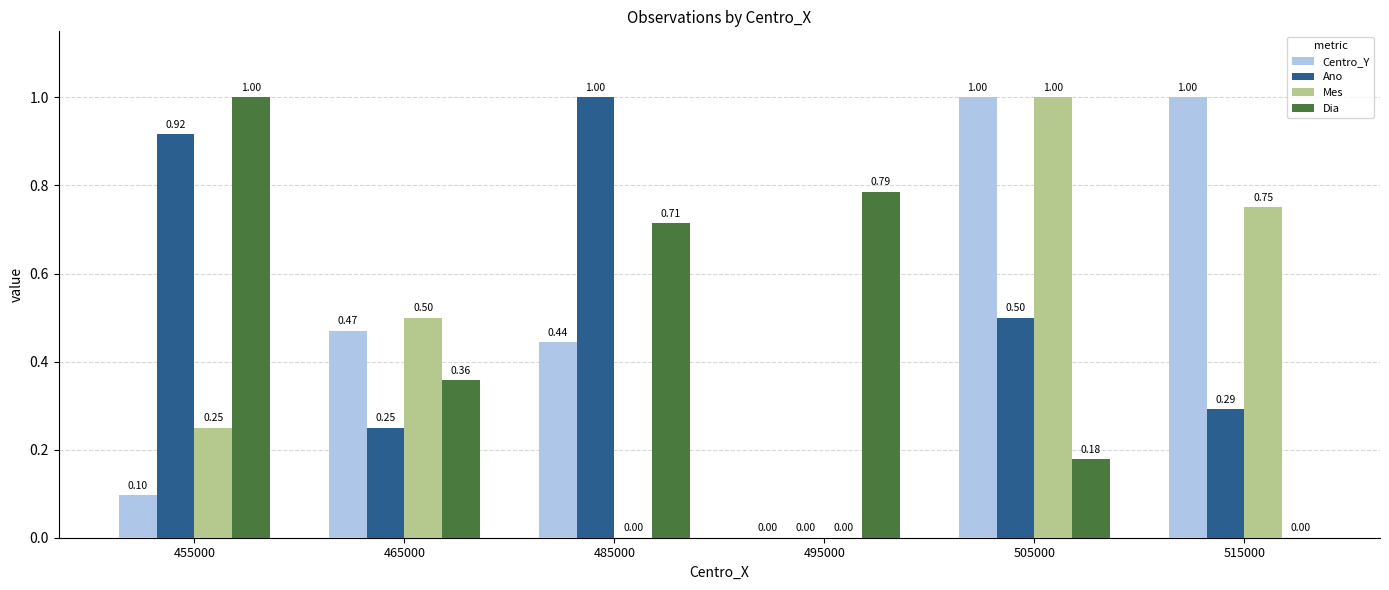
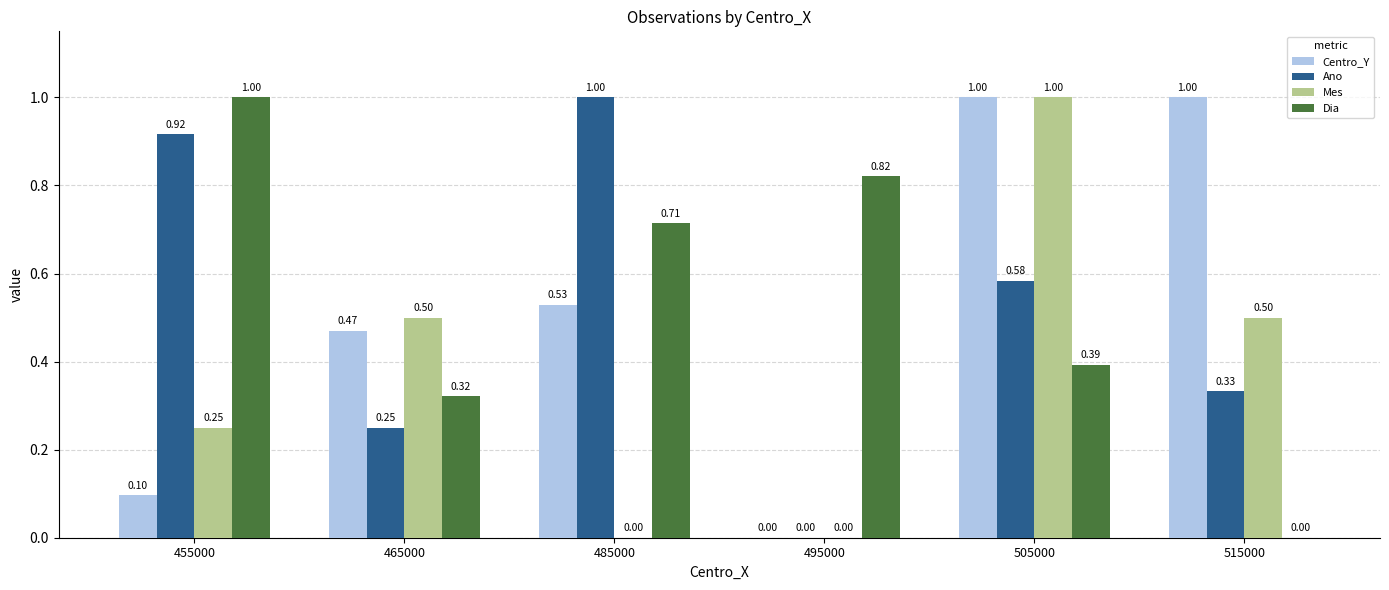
  {
    "Centro_Y": {
      "455000": 0.10,
      "465000": 0.47,
-     "485000": 0.44,
+     "485000": 0.53,
      "495000": 0.00,
      "505000": 1.00,
      "515000": 1.00
    },
    "Ano": {
      "455000": 0.92,
      "465000": 0.25,
      "485000": 1.00,
      "495000": 0.00,
-     "505000": 0.50,
-     "515000": 0.29
+     "505000": 0.58,
+     "515000": 0.33
    },
    "Mes": {
      "455000": 0.25,
      "465000": 0.50,
      "485000": 0.00,
      "495000": 0.00,
      "505000": 1.00,
-     "515000": 0.75
+     "515000": 0.50
    },
    "Dia": {
      "455000": 1.00,
-     "465000": 0.36,
+     "465000": 0.32,
      "485000": 0.71,
-     "495000": 0.79,
-     "505000": 0.18,
+     "495000": 0.82,
+     "505000": 0.39,
      "515000": 0.00
    }
  }
